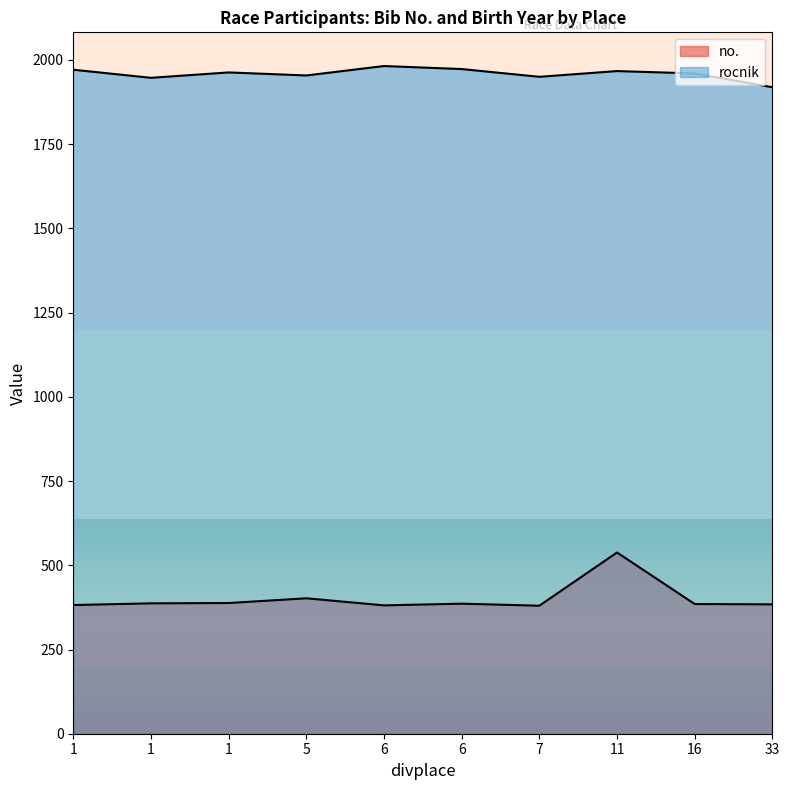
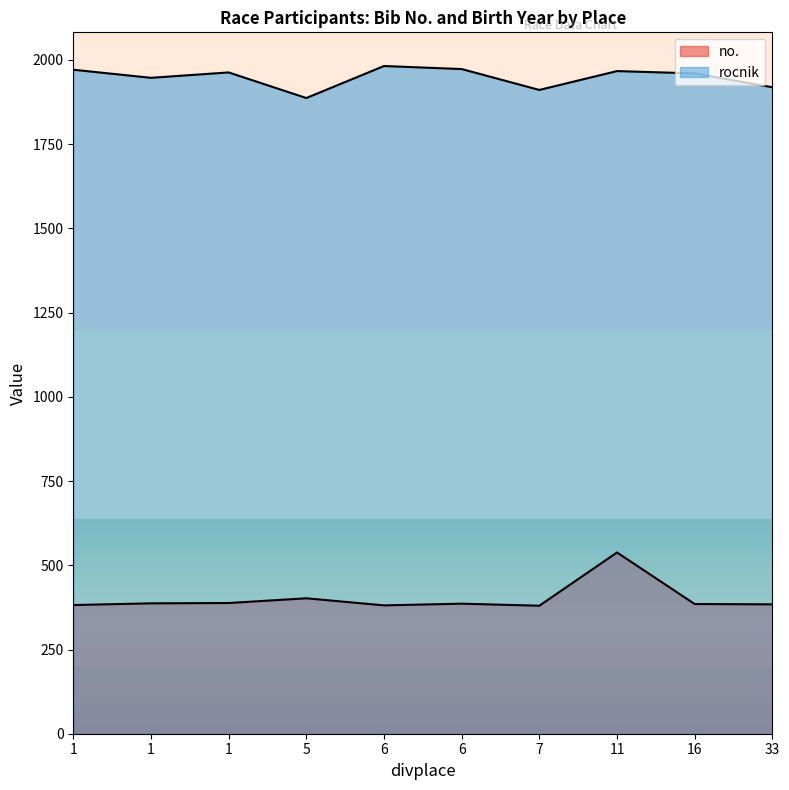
  {
    "no.": {
      "5": 400,
      "7": 380,
      "11": 540,
      "16": 390,
      "33": 380
    },
    "rocnik": {
-     "5": 1950,
-     "7": 1950,
+     "5": 1890,
+     "7": 1910,
      "11": 1970,
      "33": 1920
    }
  }
